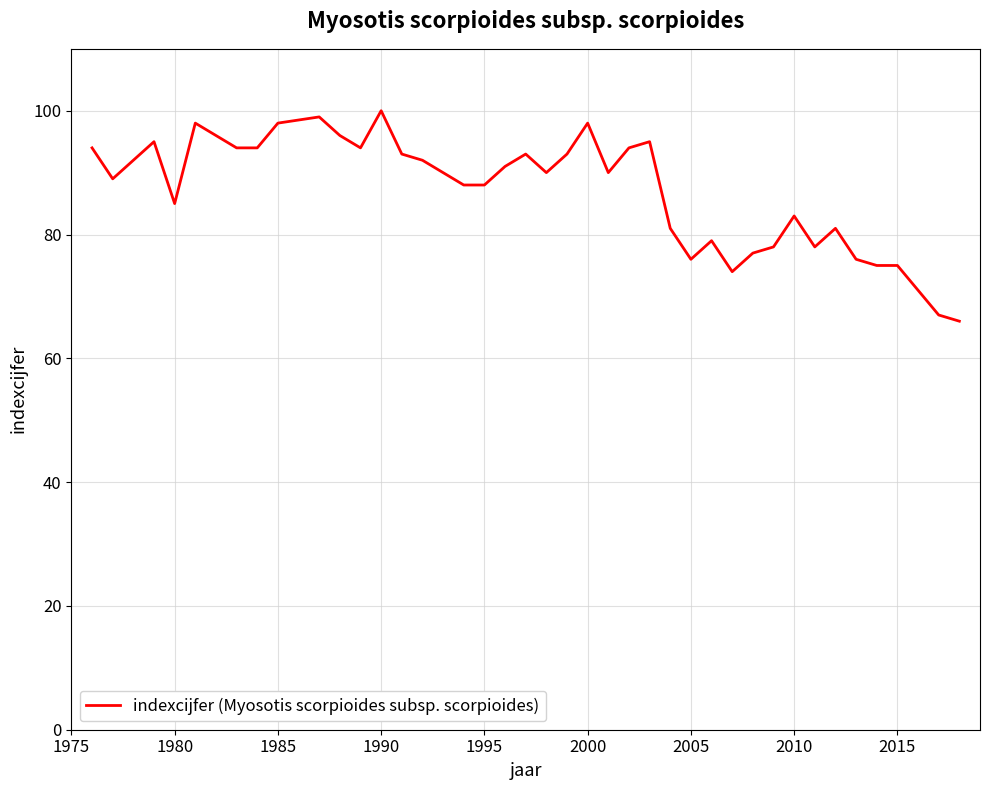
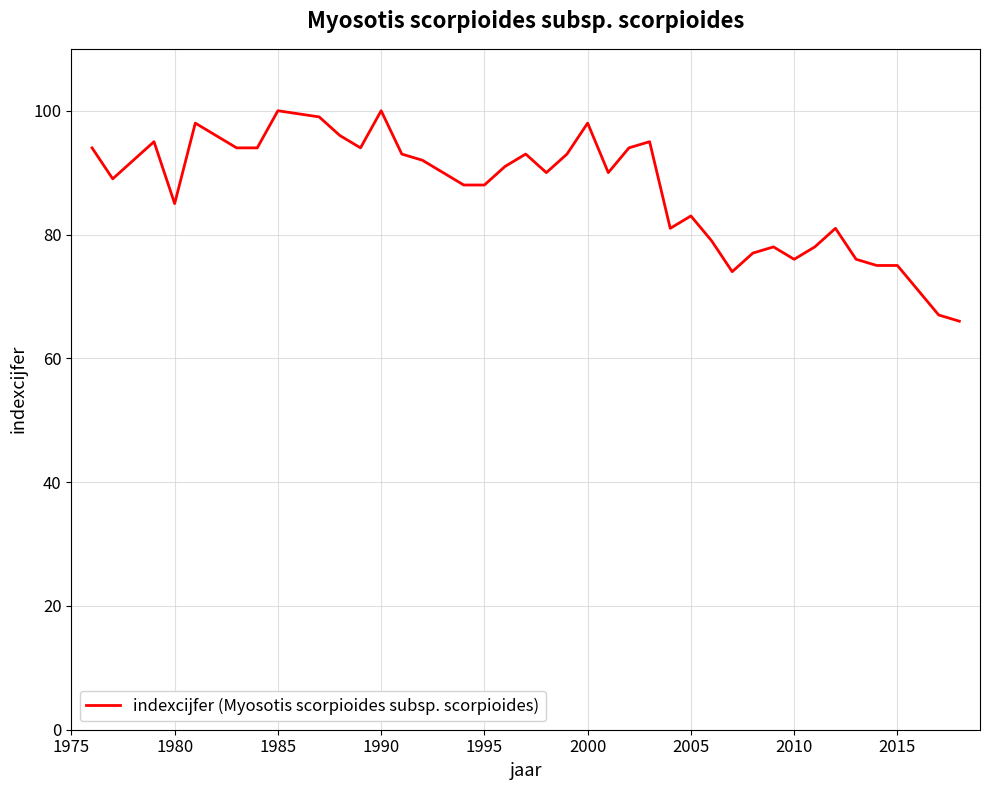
  {
    "1980": 85,
-   "1985": 98,
+   "1985": 100,
    "1990": 100,
    "1995": 88,
    "2000": 98,
-   "2005": 76,
-   "2010": 83,
+   "2005": 83,
+   "2010": 76,
    "2015": 75
  }
